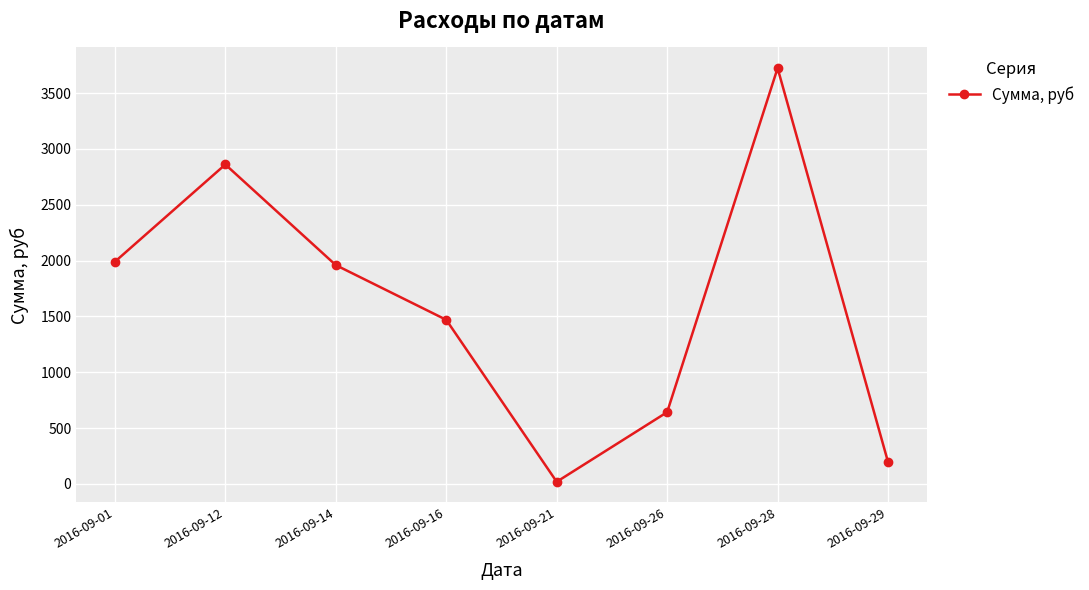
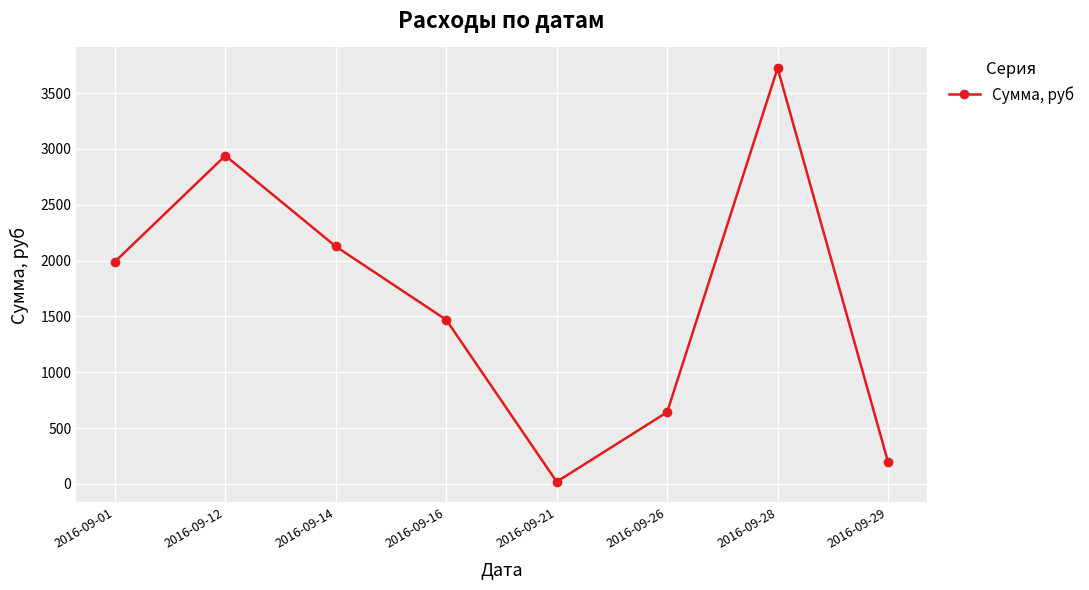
  {
    "2016-09-01": 1990,
-   "2016-09-12": 2860,
-   "2016-09-14": 1960,
+   "2016-09-12": 2940,
+   "2016-09-14": 2130,
    "2016-09-16": 1470,
    "2016-09-21": 20,
    "2016-09-26": 640,
    "2016-09-28": 3720,
    "2016-09-29": 200
  }
